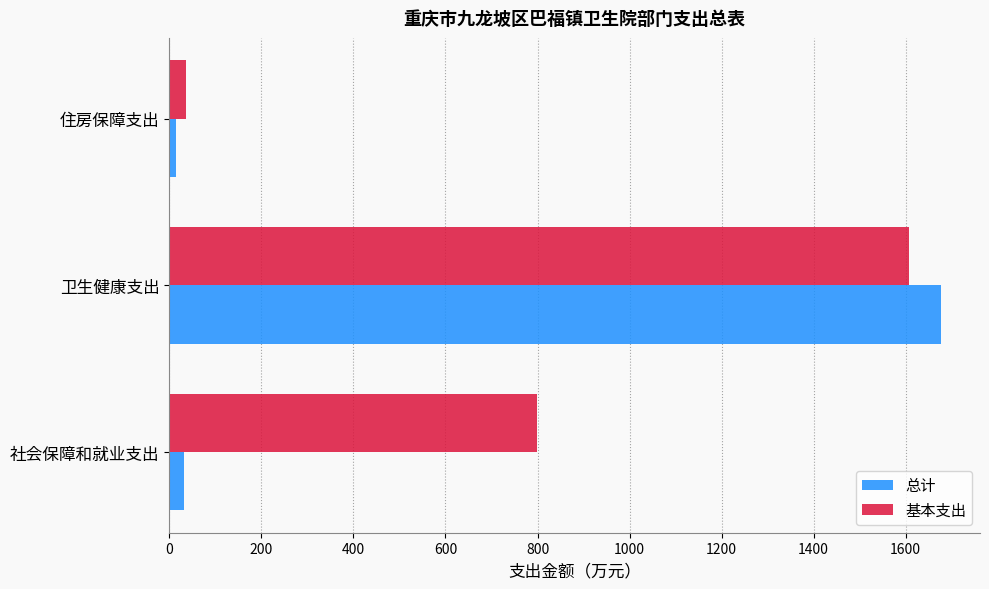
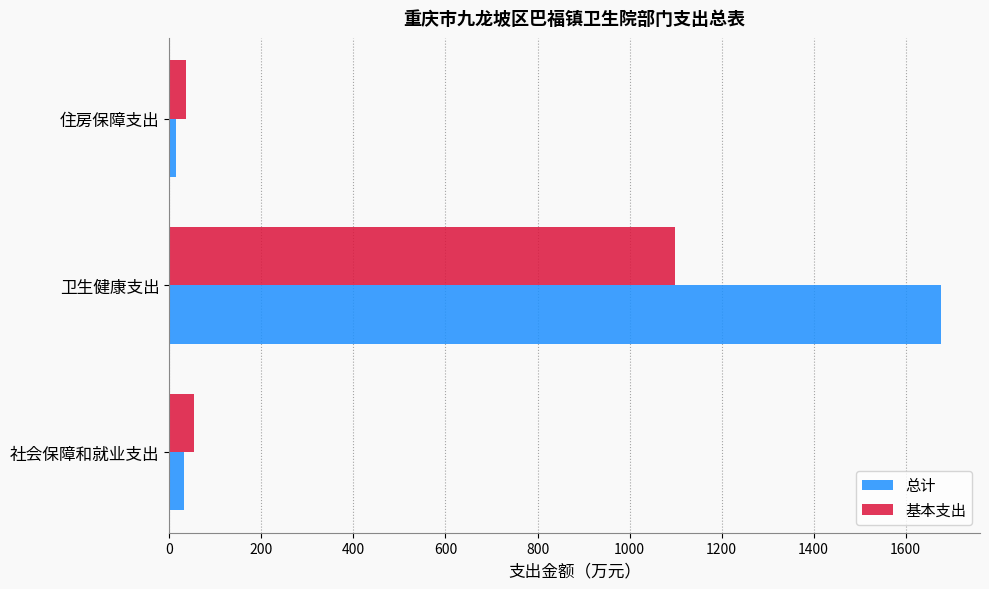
  {
    "总计": {
      "住房保障支出": 10,
      "卫生健康支出": 1680,
      "社会保障和就业支出": 30
    },
    "基本支出": {
      "住房保障支出": 40,
-     "卫生健康支出": 1610,
-     "社会保障和就业支出": 800
+     "卫生健康支出": 1100,
+     "社会保障和就业支出": 50
    }
  }
